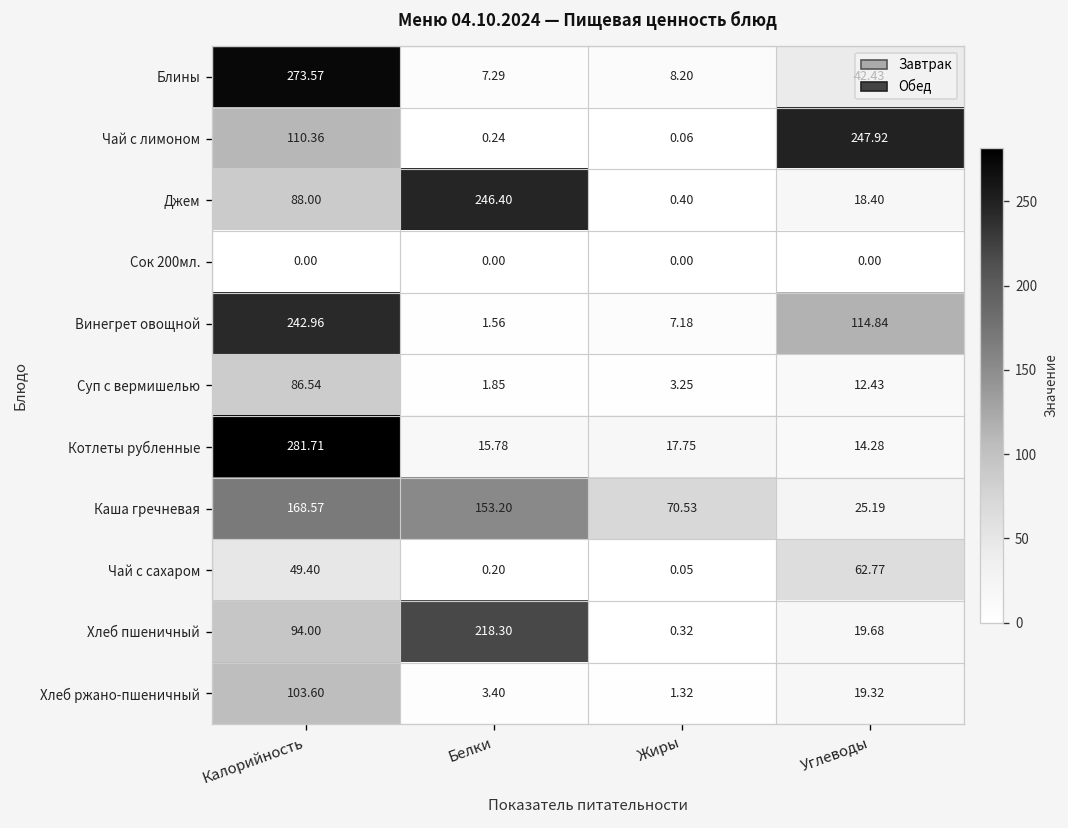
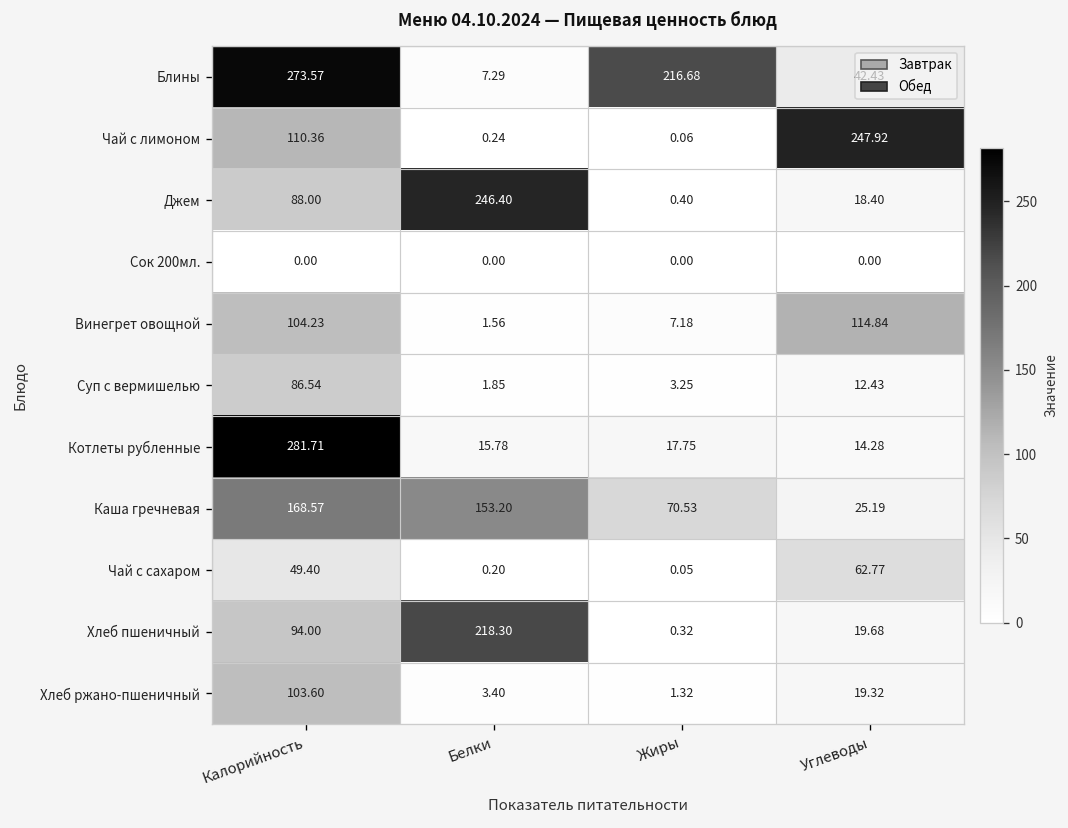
  {
    "Блины": {
      "Калорийность": 273.57,
      "Белки": 7.29,
-     "Жиры": 8.20
+     "Жиры": 216.68
    },
    "Чай с лимоном": {
      "Калорийность": 110.36,
      "Белки": 0.24,
      "Жиры": 0.06,
      "Углеводы": 247.92
    },
    "Джем": {
      "Калорийность": 88.00,
      "Белки": 246.40,
      "Жиры": 0.40,
      "Углеводы": 18.40
    },
    "Сок 200мл.": {
      "Калорийность": 0.00,
      "Белки": 0.00,
      "Жиры": 0.00,
      "Углеводы": 0.00
    },
    "Винегрет овощной": {
-     "Калорийность": 242.96,
+     "Калорийность": 104.23,
      "Белки": 1.56,
      "Жиры": 7.18,
      "Углеводы": 114.84
    },
    "Суп с вермишелью": {
      "Калорийность": 86.54,
      "Белки": 1.85,
      "Жиры": 3.25,
      "Углеводы": 12.43
    },
    "Котлеты рубленные": {
      "Калорийность": 281.71,
      "Белки": 15.78,
      "Жиры": 17.75,
      "Углеводы": 14.28
    },
    "Каша гречневая": {
      "Калорийность": 168.57,
      "Белки": 153.20,
      "Жиры": 70.53,
      "Углеводы": 25.19
    },
    "Чай с сахаром": {
      "Калорийность": 49.40,
      "Белки": 0.20,
      "Жиры": 0.05,
      "Углеводы": 62.77
    },
    "Хлеб пшеничный": {
      "Калорийность": 94.00,
      "Белки": 218.30,
      "Жиры": 0.32,
      "Углеводы": 19.68
    },
    "Хлеб ржано-пшеничный": {
      "Калорийность": 103.60,
      "Белки": 3.40,
      "Жиры": 1.32,
      "Углеводы": 19.32
    }
  }
